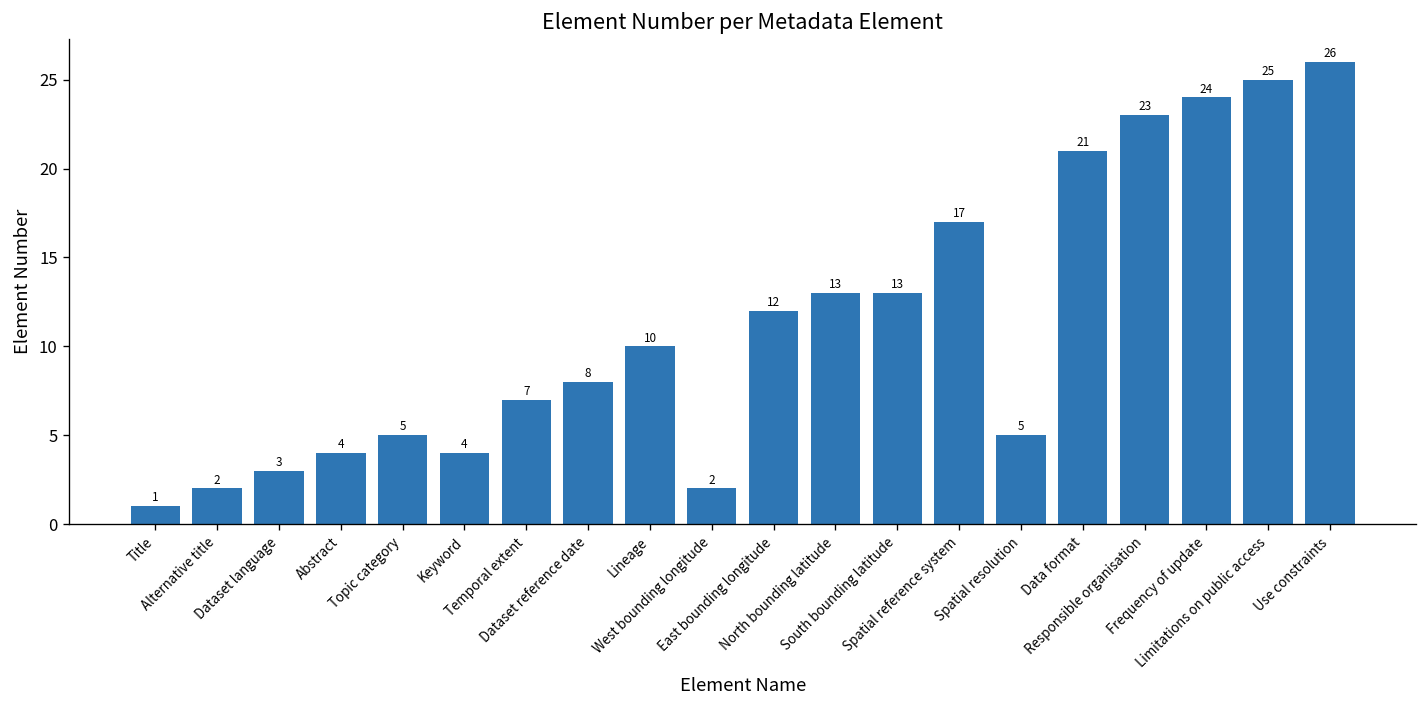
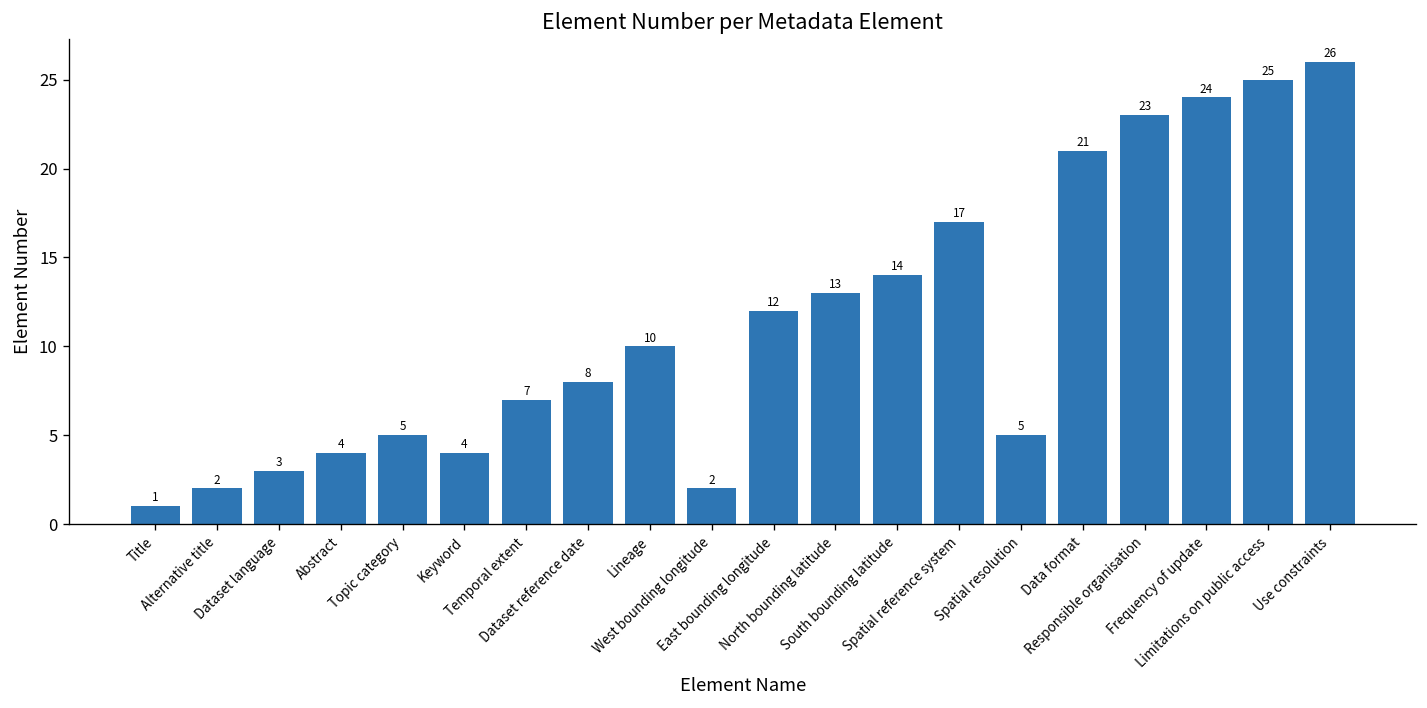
  {
    "Title": 1,
    "Alternative title": 2,
    "Dataset language": 3,
    "Abstract": 4,
    "Topic category": 5,
    "Keyword": 4,
    "Temporal extent": 7,
    "Dataset reference date": 8,
    "Lineage": 10,
    "West bounding longitude": 2,
    "East bounding longitude": 12,
    "North bounding latitude": 13,
-   "South bounding latitude": 13,
+   "South bounding latitude": 14,
    "Spatial reference system": 17,
    "Spatial resolution": 5,
    "Data format": 21,
    "Responsible organisation": 23,
    "Frequency of update": 24,
    "Limitations on public access": 25,
    "Use constraints": 26
  }
